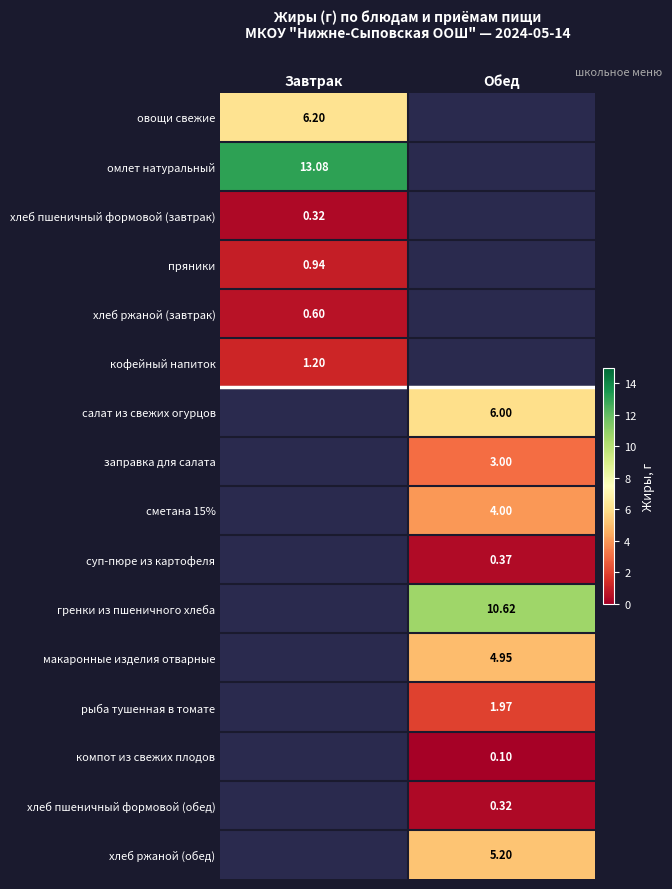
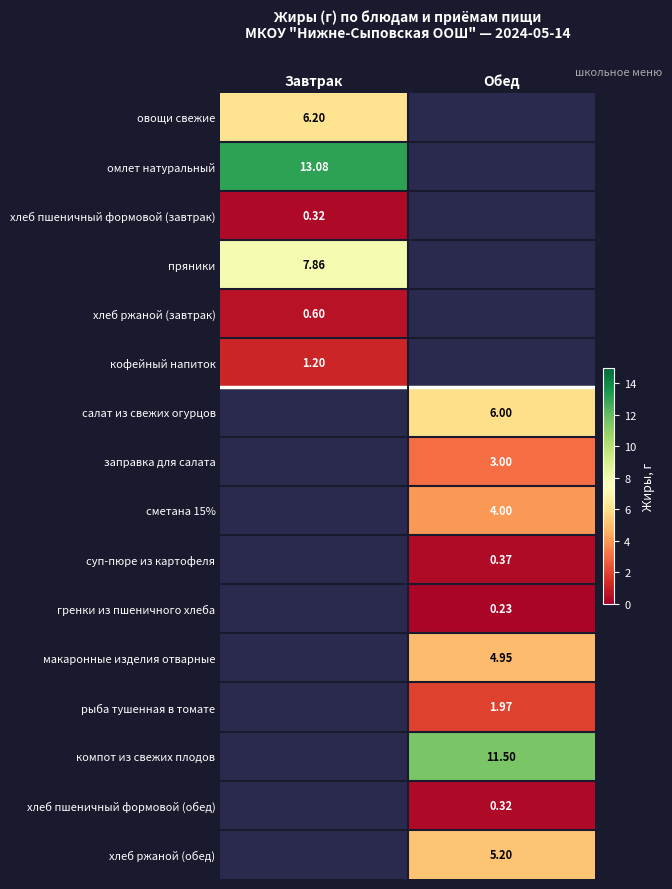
  {
    "овощи свежие": {
      "Завтрак": 6.20
    },
    "омлет натуральный": {
      "Завтрак": 13.08
    },
    "хлеб пшеничный формовой (завтрак)": {
      "Завтрак": 0.32
    },
    "пряники": {
-     "Завтрак": 0.94
+     "Завтрак": 7.86
    },
    "хлеб ржаной (завтрак)": {
      "Завтрак": 0.60
    },
    "кофейный напиток": {
      "Завтрак": 1.20
    },
    "салат из свежих огурцов": {
      "Обед": 6.00
    },
    "заправка для салата": {
      "Обед": 3.00
    },
    "сметана 15%": {
      "Обед": 4.00
    },
    "суп-пюре из картофеля": {
      "Обед": 0.37
    },
    "гренки из пшеничного хлеба": {
-     "Обед": 10.62
+     "Обед": 0.23
    },
    "макаронные изделия отварные": {
      "Обед": 4.95
    },
    "рыба тушенная в томате": {
      "Обед": 1.97
    },
    "компот из свежих плодов": {
-     "Обед": 0.10
+     "Обед": 11.50
    },
    "хлеб пшеничный формовой (обед)": {
      "Обед": 0.32
    },
    "хлеб ржаной (обед)": {
      "Обед": 5.20
    }
  }
